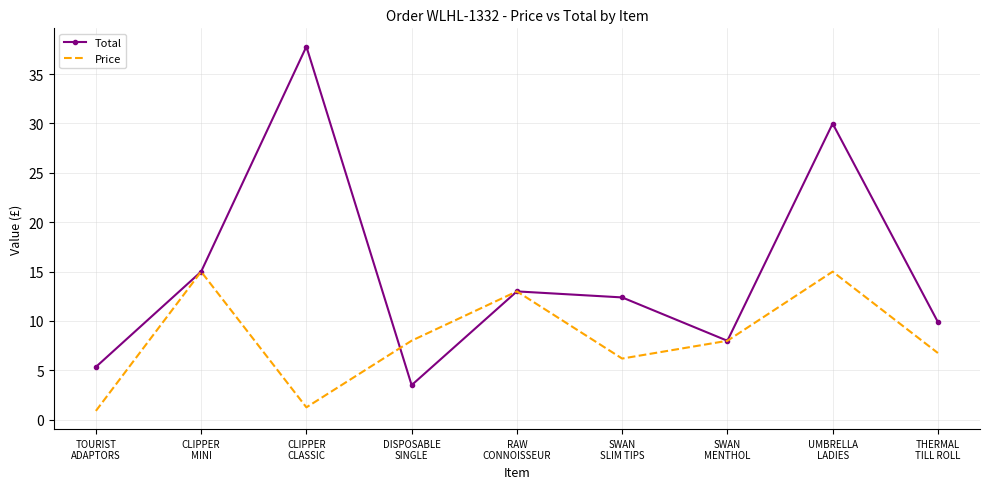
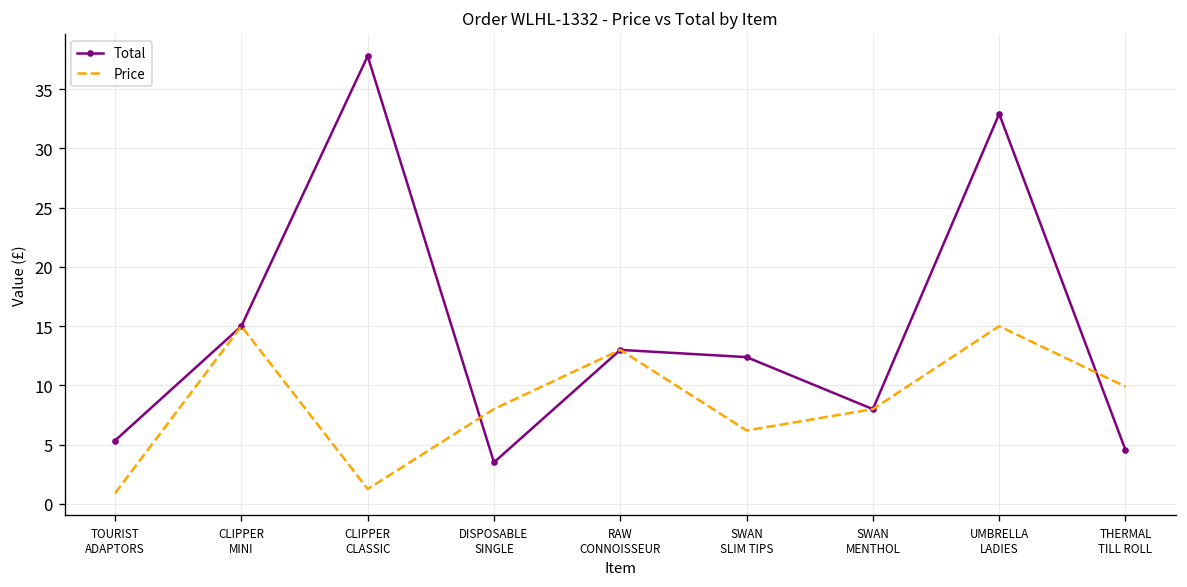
  {
    "Total": {
      "TOURIST ADAPTORS": 5,
      "CLIPPER CLASSIC": 38,
      "DISPOSABLE SINGLE": 4,
      "SWAN SLIM TIPS": 12,
-     "UMBRELLA LADIES": 30,
-     "THERMAL TILL ROLL": 10
+     "UMBRELLA LADIES": 33,
+     "THERMAL TILL ROLL": 5
    },
    "Price": {
      "TOURIST ADAPTORS": 1,
      "CLIPPER CLASSIC": 1,
      "DISPOSABLE SINGLE": 8,
      "SWAN SLIM TIPS": 6,
      "UMBRELLA LADIES": 15,
-     "THERMAL TILL ROLL": 7
+     "THERMAL TILL ROLL": 10
    }
  }
